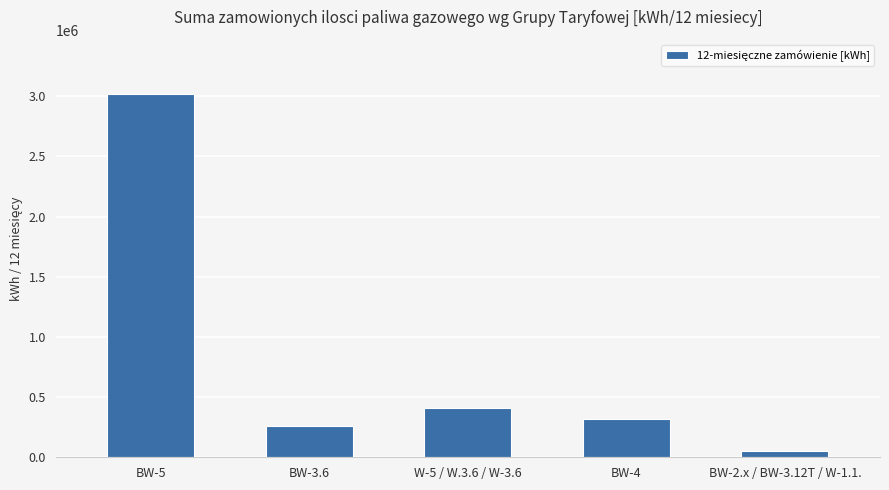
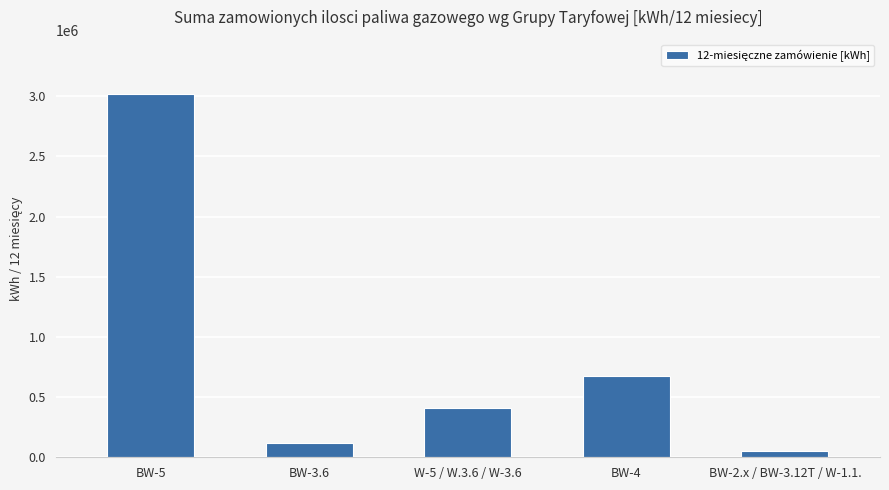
  {
    "BW-5": 3020000,
-   "BW-3.6": 260000,
+   "BW-3.6": 120000,
    "W-5 / W.3.6 / W-3.6": 410000,
-   "BW-4": 320000,
+   "BW-4": 680000,
    "BW-2.x / BW-3.12T / W-1.1.": 50000
  }
